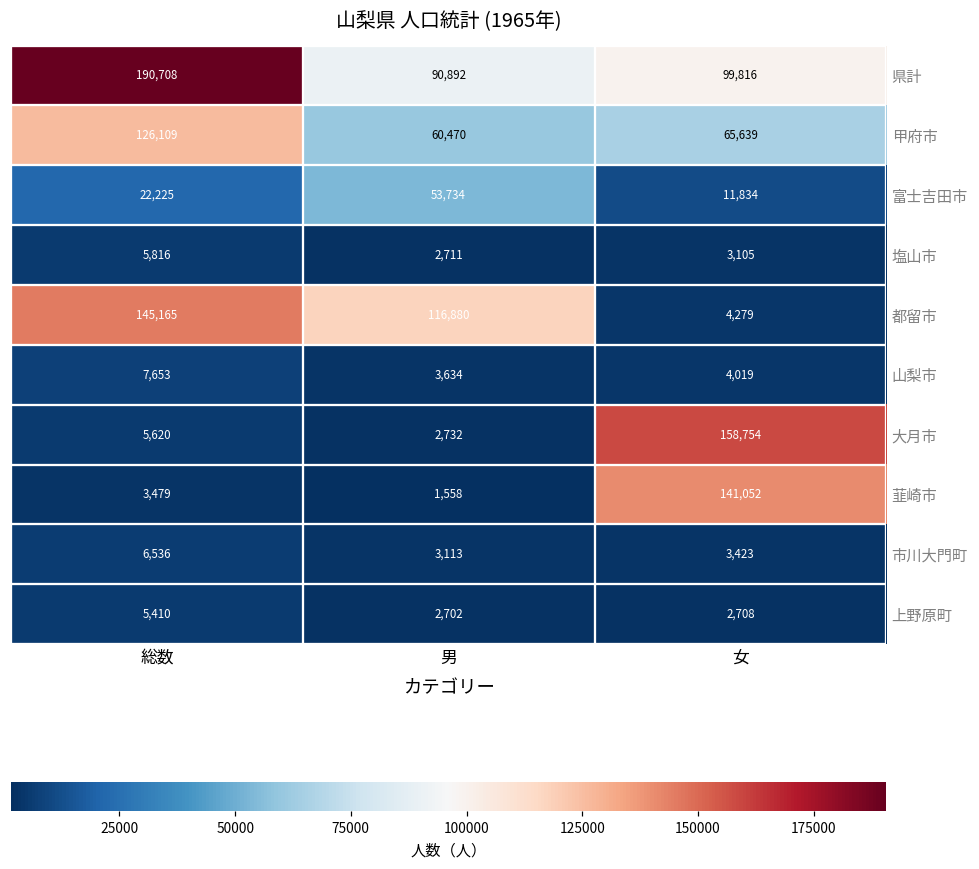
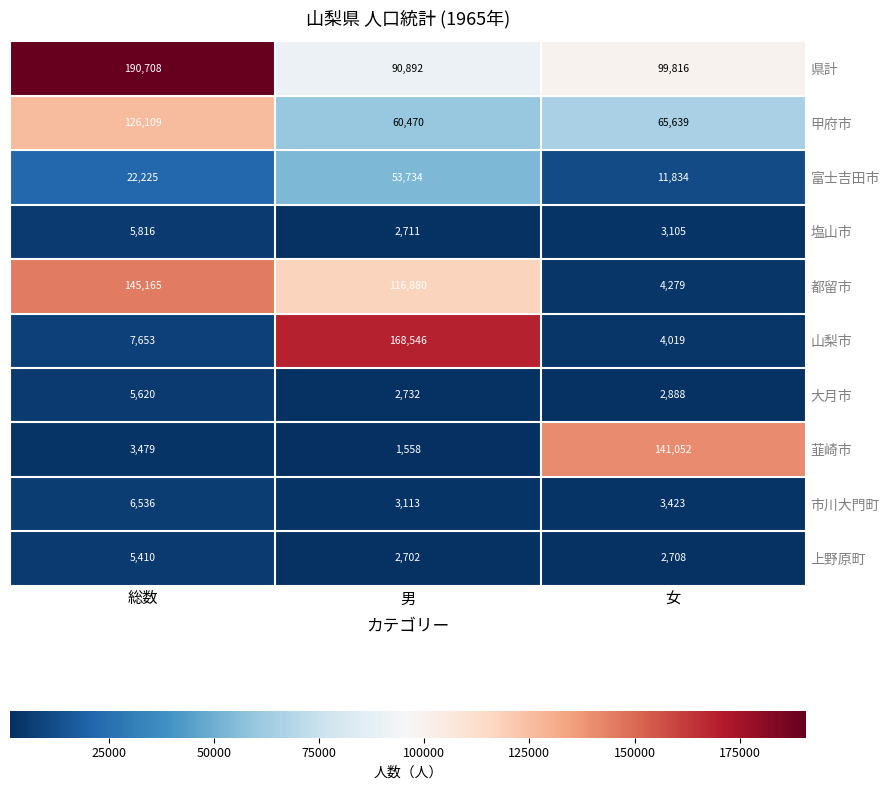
  {
    "県計": {
      "総数": "190,708",
      "男": "90,892",
      "女": "99,816"
    },
    "甲府市": {
      "総数": "126,109",
      "男": "60,470",
      "女": "65,639"
    },
    "富士吉田市": {
      "総数": "22,225",
      "男": "53,734",
      "女": "11,834"
    },
    "塩山市": {
      "総数": "5,816",
      "男": "2,711",
      "女": "3,105"
    },
    "都留市": {
      "総数": "145,165",
      "男": "116,880",
      "女": "4,279"
    },
    "山梨市": {
      "総数": "7,653",
-     "男": "3,634",
+     "男": "168,546",
      "女": "4,019"
    },
    "大月市": {
      "総数": "5,620",
      "男": "2,732",
-     "女": "158,754"
+     "女": "2,888"
    },
    "韮崎市": {
      "総数": "3,479",
      "男": "1,558",
      "女": "141,052"
    },
    "市川大門町": {
      "総数": "6,536",
      "男": "3,113",
      "女": "3,423"
    },
    "上野原町": {
      "総数": "5,410",
      "男": "2,702",
      "女": "2,708"
    }
  }
